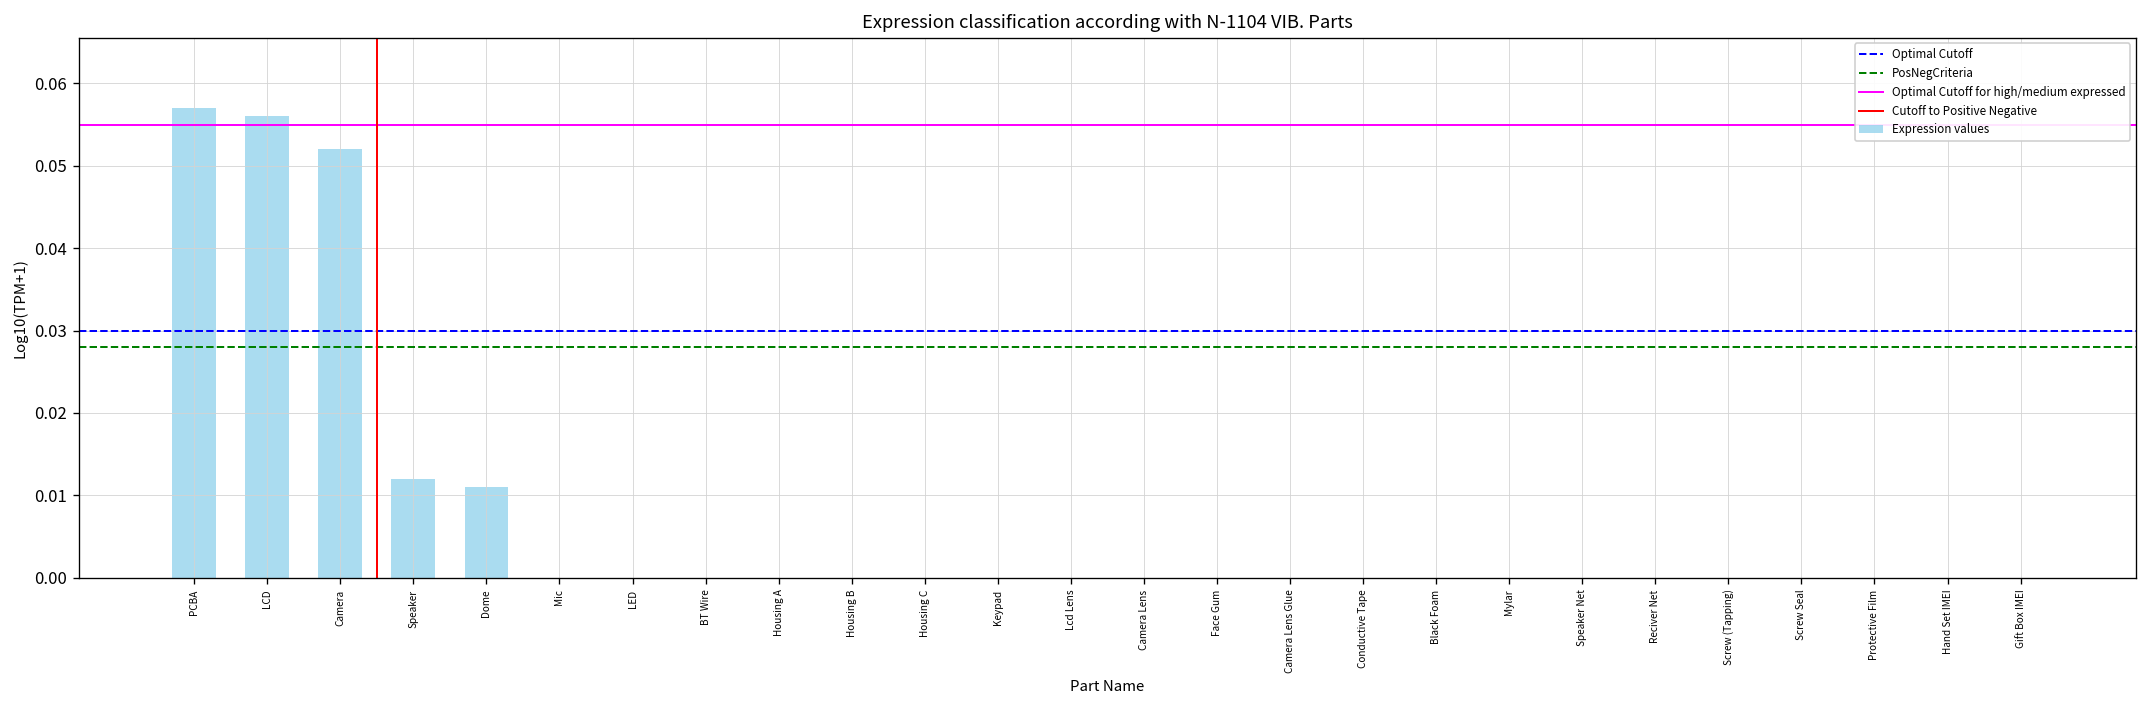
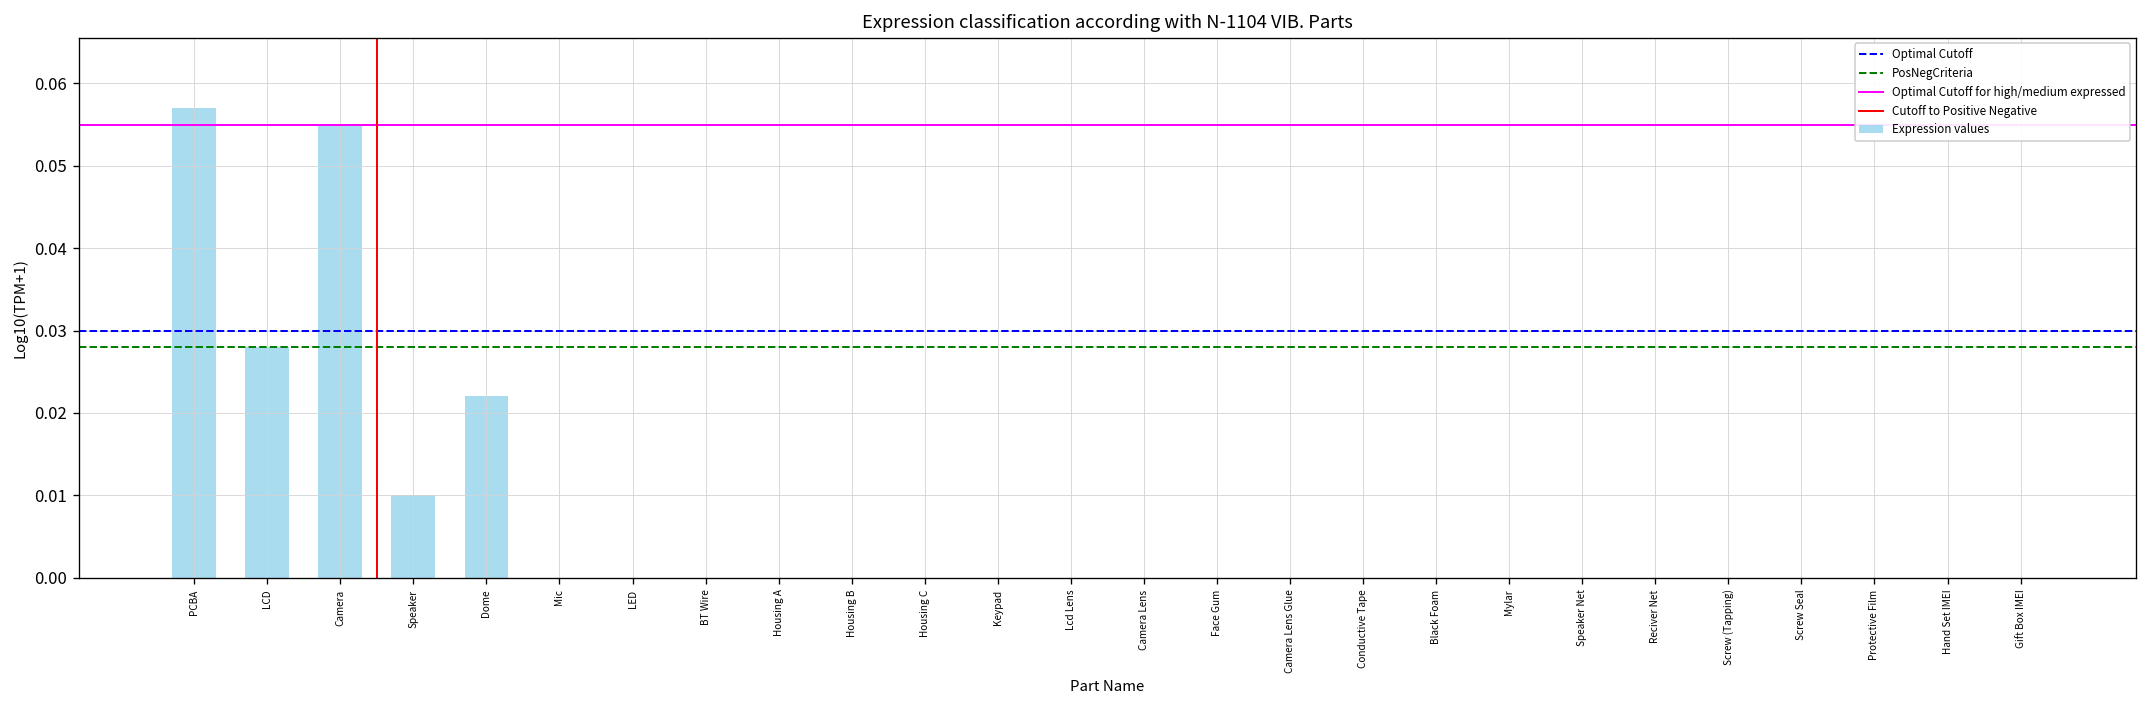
  {
    "PCBA": 0.057,
-   "LCD": 0.056,
-   "Camera": 0.052,
-   "Speaker": 0.012,
-   "Dome": 0.011,
+   "LCD": 0.028,
+   "Camera": 0.055,
+   "Speaker": 0.010,
+   "Dome": 0.022,
    "Mic": 0.000,
    "LED": 0.000,
    "BT Wire": 0.000,
    "Housing A": 0.000,
    "Housing B": 0.000,
    "Housing C": 0.000,
    "Keypad": 0.000,
    "Lcd Lens": 0.000,
    "Camera Lens": 0.000,
    "Face Gum": 0.000,
    "Camera Lens Glue": 0.000,
    "Conductive Tape": 0.000,
    "Black Foam": 0.000,
    "Mylar": 0.000,
    "Speaker Net": 0.000,
    "Reciver Net": 0.000,
    "Screw (Tapping)": 0.000,
    "Screw Seal": 0.000,
    "Protective Film": 0.000,
    "Hand Set IMEI": 0.000,
    "Gift Box IMEI": 0.000
  }
